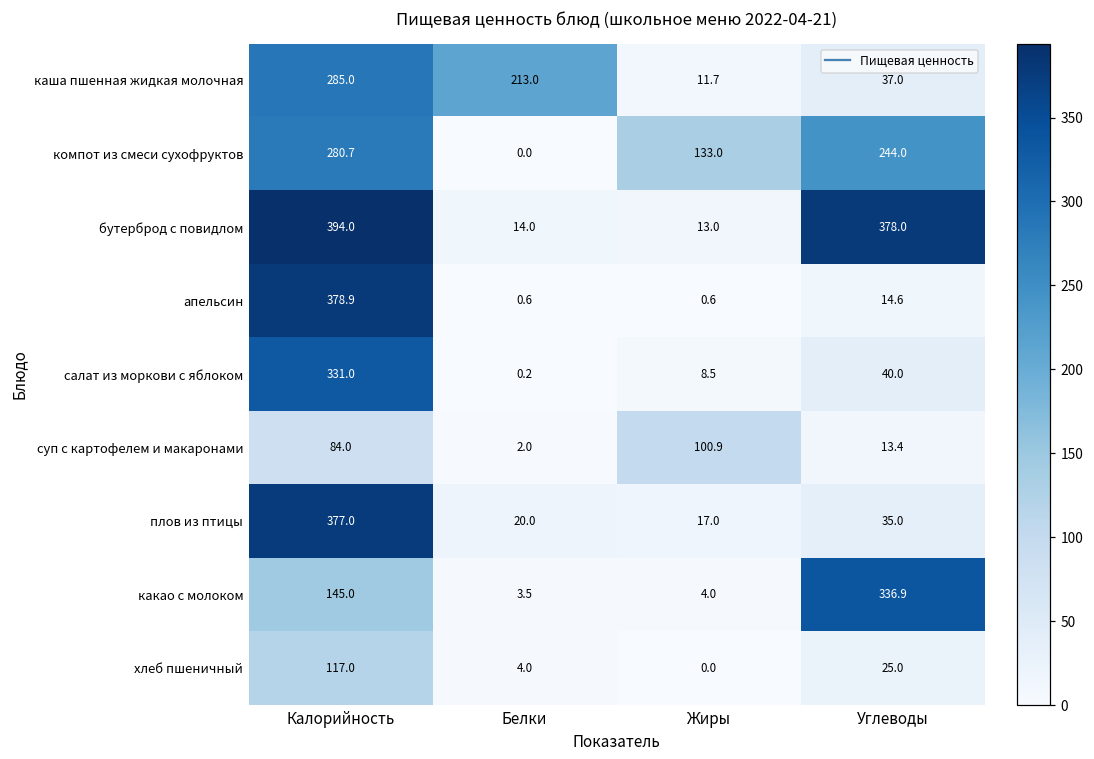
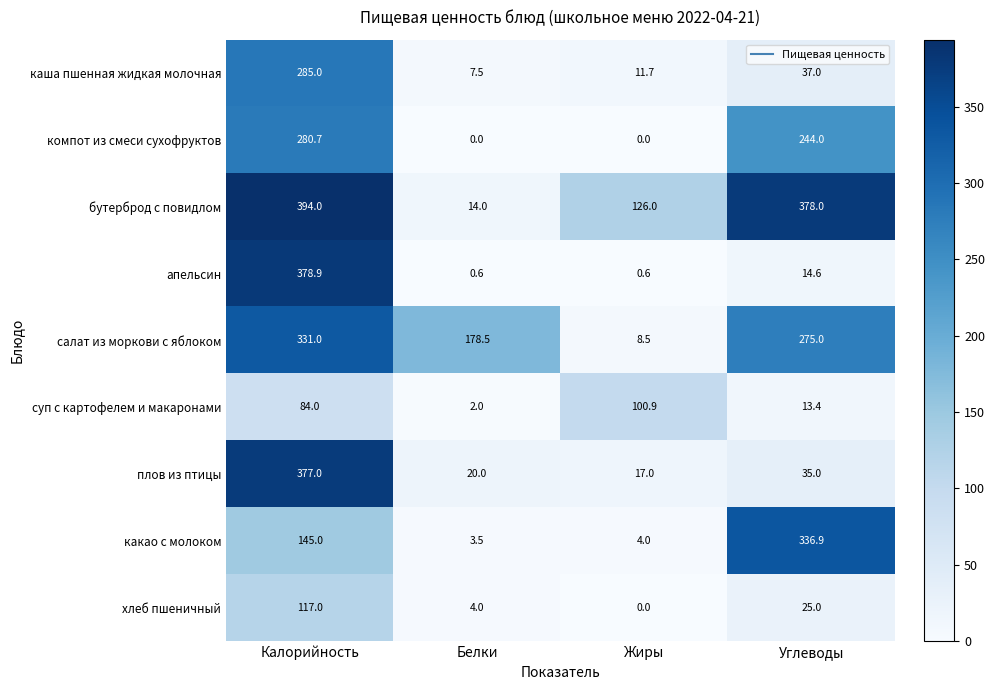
  {
    "каша пшенная жидкая молочная": {
      "Калорийность": 285.0,
-     "Белки": 213.0,
+     "Белки": 7.5,
      "Жиры": 11.7,
      "Углеводы": 37.0
    },
    "компот из смеси сухофруктов": {
      "Калорийность": 280.7,
      "Белки": 0.0,
-     "Жиры": 133.0,
+     "Жиры": 0.0,
      "Углеводы": 244.0
    },
    "бутерброд с повидлом": {
      "Калорийность": 394.0,
      "Белки": 14.0,
-     "Жиры": 13.0,
+     "Жиры": 126.0,
      "Углеводы": 378.0
    },
    "апельсин": {
      "Калорийность": 378.9,
      "Белки": 0.6,
      "Жиры": 0.6,
      "Углеводы": 14.6
    },
    "салат из моркови с яблоком": {
      "Калорийность": 331.0,
-     "Белки": 0.2,
+     "Белки": 178.5,
      "Жиры": 8.5,
-     "Углеводы": 40.0
+     "Углеводы": 275.0
    },
    "суп с картофелем и макаронами": {
      "Калорийность": 84.0,
      "Белки": 2.0,
      "Жиры": 100.9,
      "Углеводы": 13.4
    },
    "плов из птицы": {
      "Калорийность": 377.0,
      "Белки": 20.0,
      "Жиры": 17.0,
      "Углеводы": 35.0
    },
    "какао с молоком": {
      "Калорийность": 145.0,
      "Белки": 3.5,
      "Жиры": 4.0,
      "Углеводы": 336.9
    },
    "хлеб пшеничный": {
      "Калорийность": 117.0,
      "Белки": 4.0,
      "Жиры": 0.0,
      "Углеводы": 25.0
    }
  }
